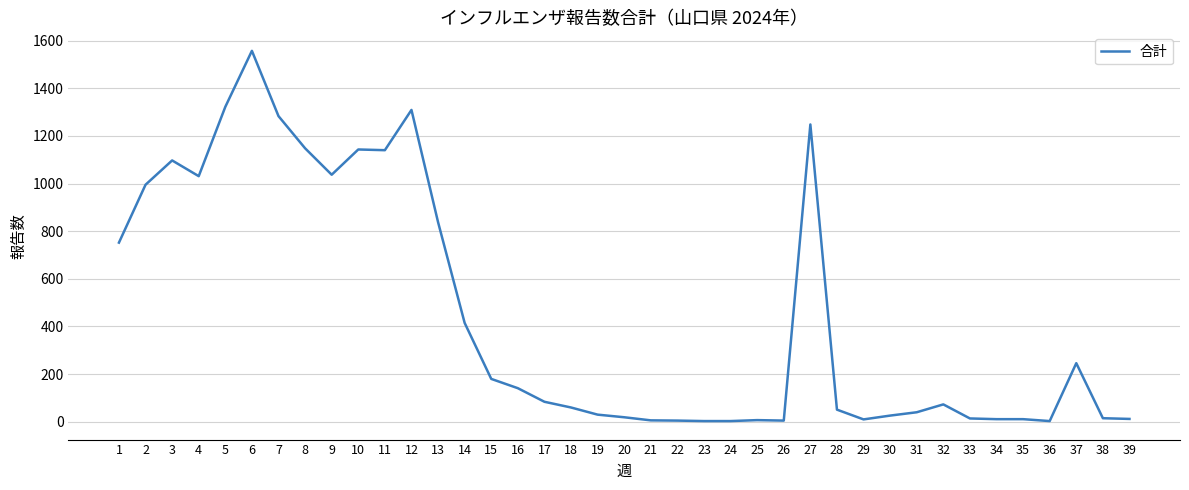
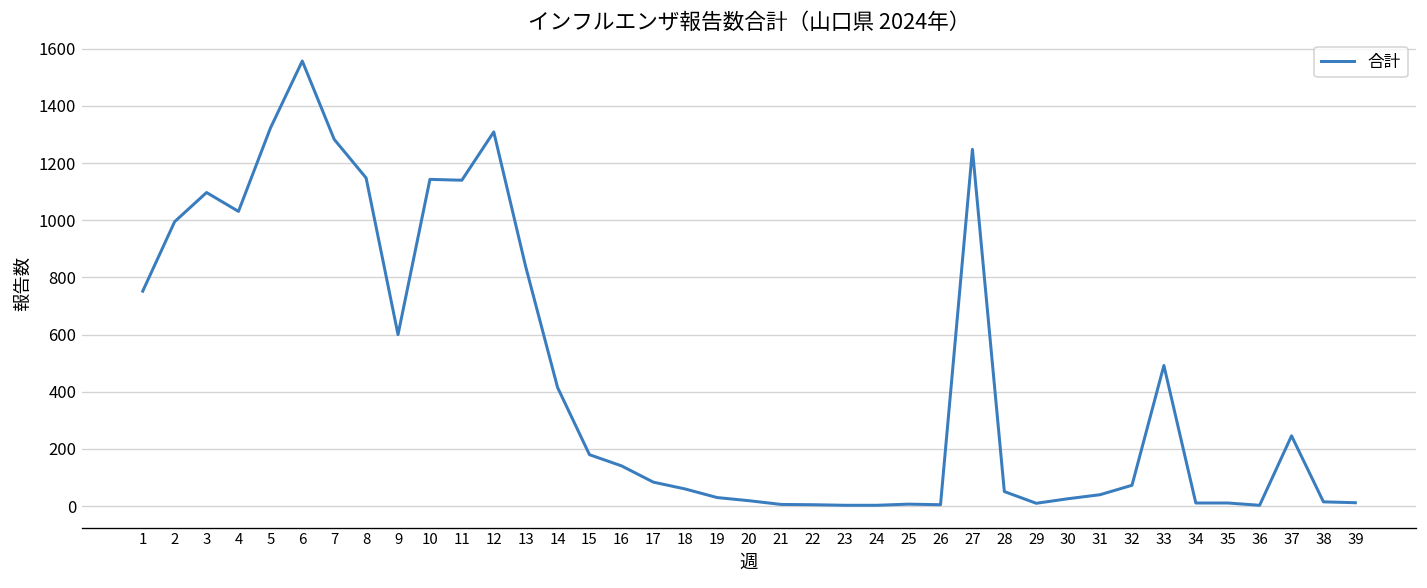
  {
    "1": 750,
    "2": 1000,
    "3": 1100,
    "4": 1030,
    "5": 1320,
    "6": 1560,
    "7": 1280,
    "8": 1150,
-   "9": 1040,
+   "9": 600,
    "10": 1140,
    "11": 1140,
    "12": 1310,
    "13": 840,
    "14": 420,
    "15": 180,
    "16": 140,
    "17": 80,
    "18": 60,
    "19": 30,
    "20": 20,
    "21": 10,
    "22": 10,
    "23": 0,
    "24": 0,
    "25": 10,
    "26": 10,
    "27": 1250,
    "28": 50,
    "29": 10,
    "30": 30,
    "31": 40,
    "32": 70,
-   "33": 10,
+   "33": 490,
    "34": 10,
    "35": 10,
    "36": 0,
    "37": 250,
    "38": 20,
    "39": 10
  }
